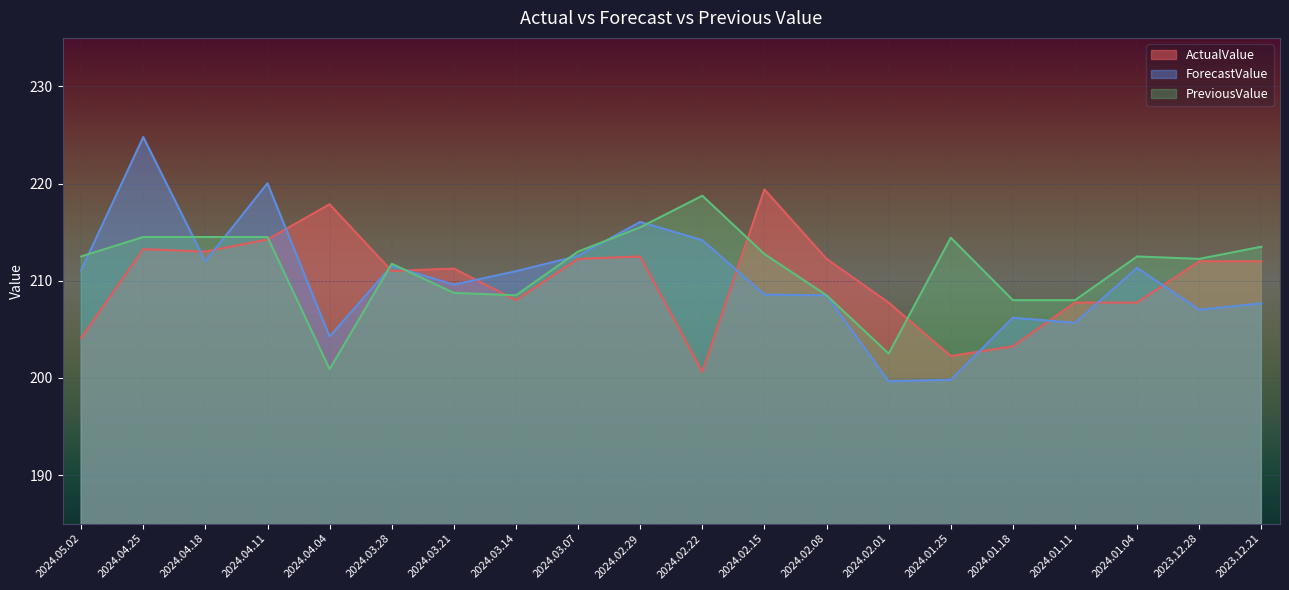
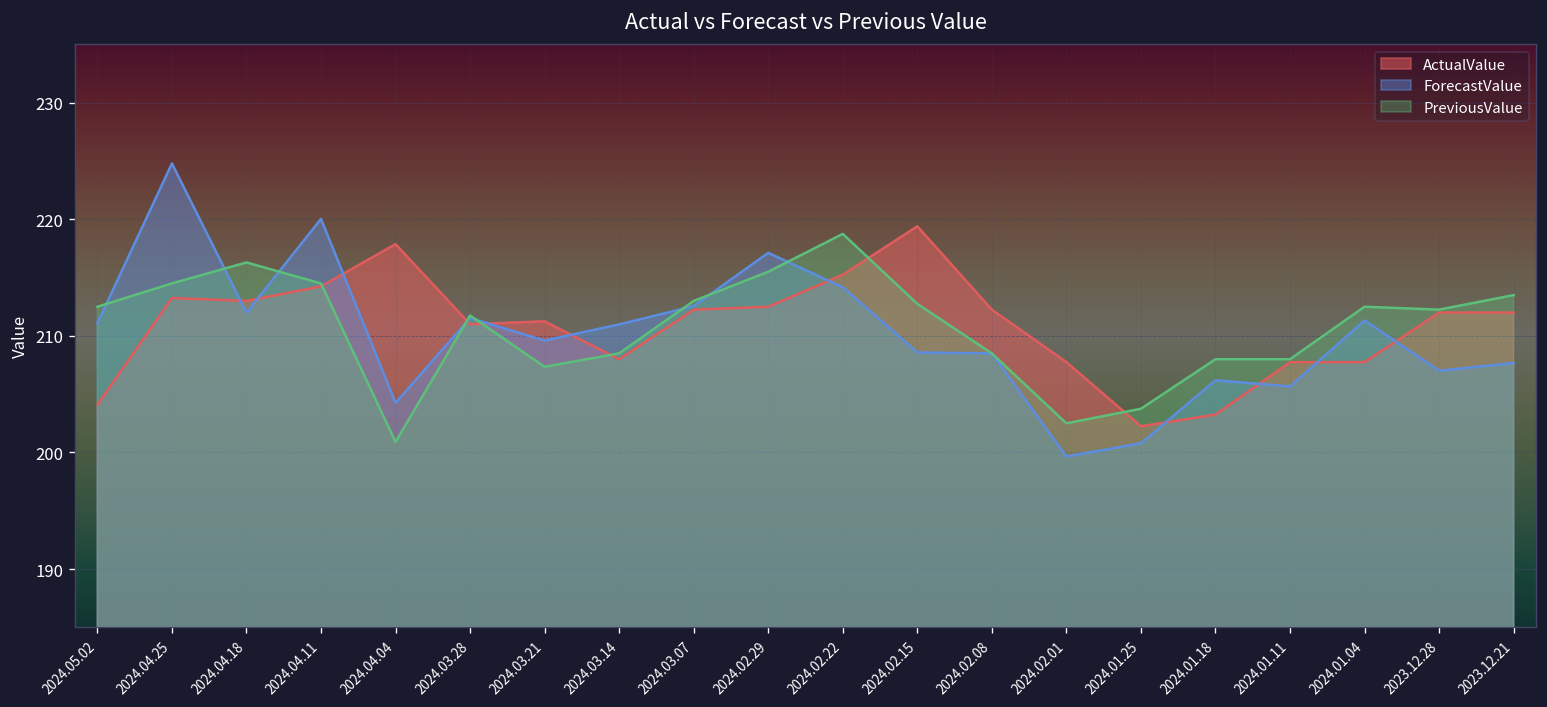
  {
    "ActualValue": {
      "2024.05.02": 204,
      "2024.04.25": 213,
      "2024.04.18": 213,
      "2024.04.04": 218,
      "2024.03.28": 211,
      "2024.03.21": 211,
      "2024.03.14": 208,
      "2024.03.07": 212,
      "2024.02.29": 213,
-     "2024.02.22": 201,
+     "2024.02.22": 215,
      "2024.02.15": 219,
      "2024.02.08": 212,
      "2024.02.01": 208,
      "2024.01.25": 202,
      "2024.01.18": 203,
      "2024.01.04": 208,
      "2023.12.21": 212
    },
    "ForecastValue": {
      "2024.05.02": 211,
      "2024.04.25": 225,
      "2024.04.18": 212,
      "2024.04.11": 220,
      "2024.04.04": 204,
      "2024.03.21": 210,
      "2024.03.14": 211,
      "2024.03.07": 213,
-     "2024.02.29": 216,
+     "2024.02.29": 217,
      "2024.02.22": 214,
      "2024.02.15": 209,
      "2024.02.01": 200,
-     "2024.01.25": 200,
+     "2024.01.25": 201,
      "2024.01.18": 206,
      "2024.01.11": 206,
      "2024.01.04": 211,
      "2023.12.28": 207,
      "2023.12.21": 208
    },
    "PreviousValue": {
      "2024.05.02": 213,
      "2024.04.25": 215,
-     "2024.04.18": 215,
+     "2024.04.18": 216,
      "2024.04.04": 201,
-     "2024.03.21": 209,
+     "2024.03.21": 207,
      "2024.03.14": 209,
      "2024.03.07": 213,
      "2024.02.29": 216,
      "2024.02.22": 219,
      "2024.02.15": 213,
      "2024.02.01": 203,
-     "2024.01.25": 214,
+     "2024.01.25": 204,
      "2024.01.18": 208,
      "2024.01.04": 213,
      "2023.12.21": 214
    }
  }
